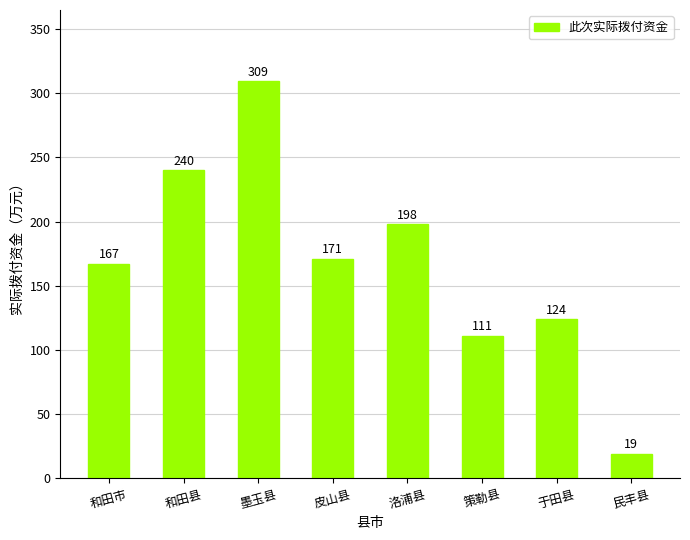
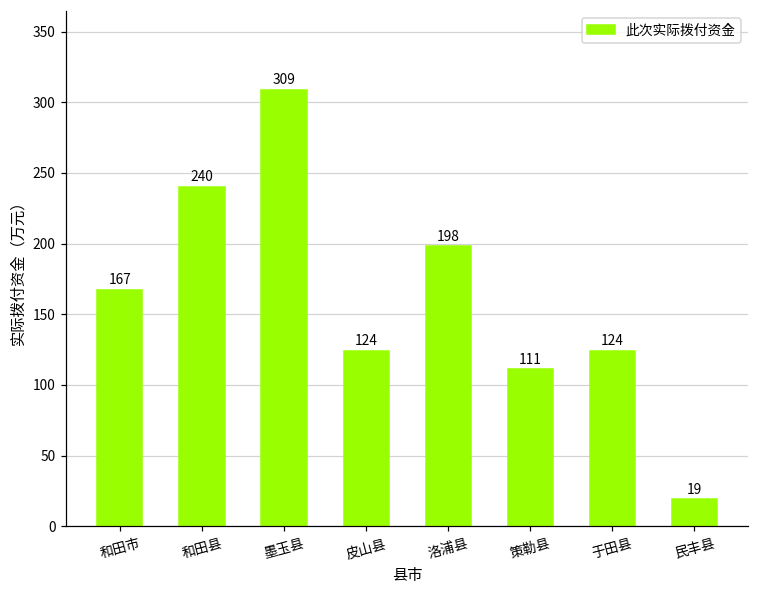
  {
    "和田市": 167,
    "和田县": 240,
    "墨玉县": 309,
-   "皮山县": 171,
+   "皮山县": 124,
    "洛浦县": 198,
    "策勒县": 111,
    "于田县": 124,
    "民丰县": 19
  }
